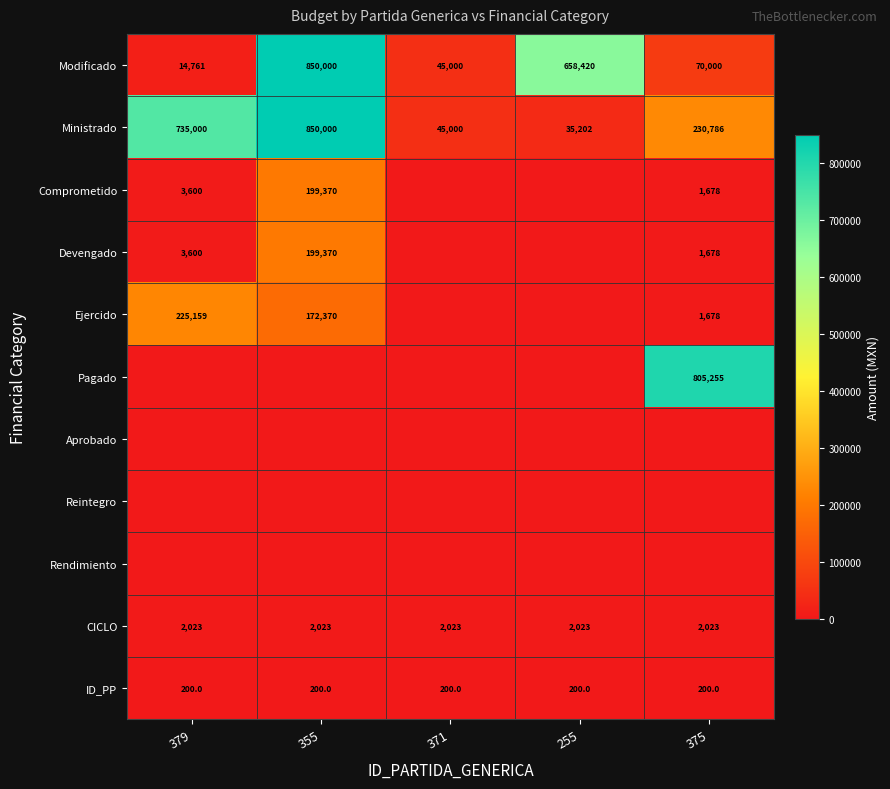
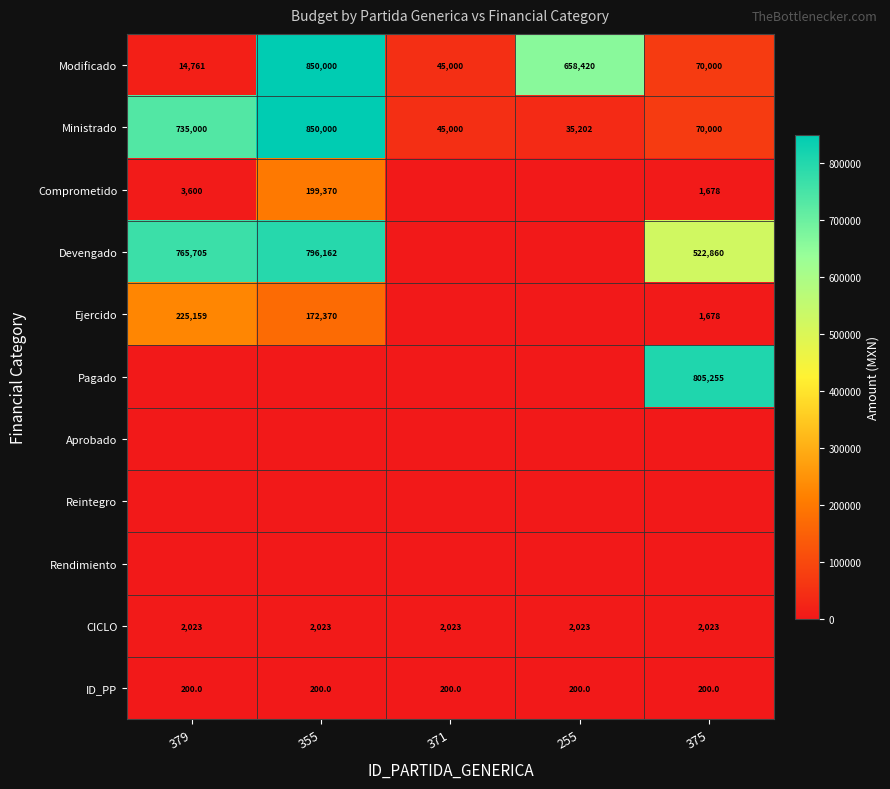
  {
    "Modificado": {
      "379": "14,761",
      "355": "850,000",
      "371": "45,000",
      "255": "658,420",
      "375": "70,000"
    },
    "Ministrado": {
      "379": "735,000",
      "355": "850,000",
      "371": "45,000",
      "255": "35,202",
-     "375": "230,786"
+     "375": "70,000"
    },
    "Comprometido": {
      "379": "3,600",
      "355": "199,370",
      "375": "1,678"
    },
    "Devengado": {
-     "379": "3,600",
-     "355": "199,370",
-     "375": "1,678"
+     "379": "765,705",
+     "355": "796,162",
+     "375": "522,860"
    },
    "Ejercido": {
      "379": "225,159",
      "355": "172,370",
      "375": "1,678"
    },
    "Pagado": {
      "375": "805,255"
    },
    "CICLO": {
      "379": "2,023",
      "355": "2,023",
      "371": "2,023",
      "255": "2,023",
      "375": "2,023"
    },
    "ID_PP": {
      "379": "200.0",
      "355": "200.0",
      "371": "200.0",
      "255": "200.0",
      "375": "200.0"
    }
  }
